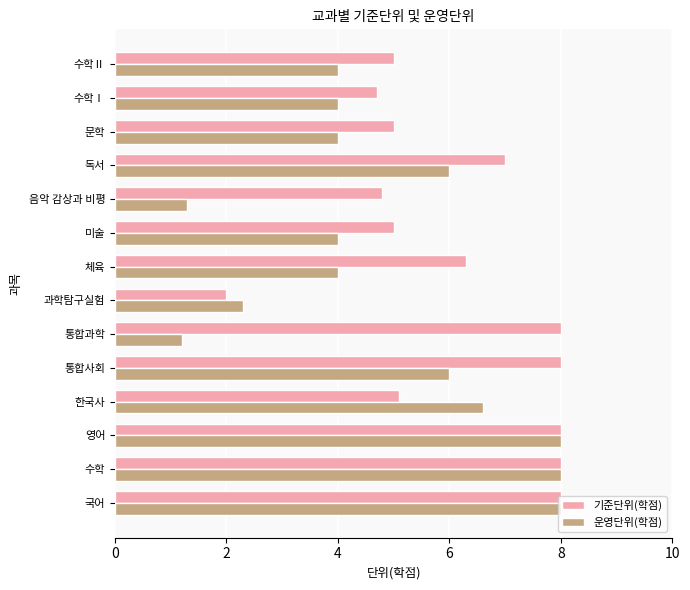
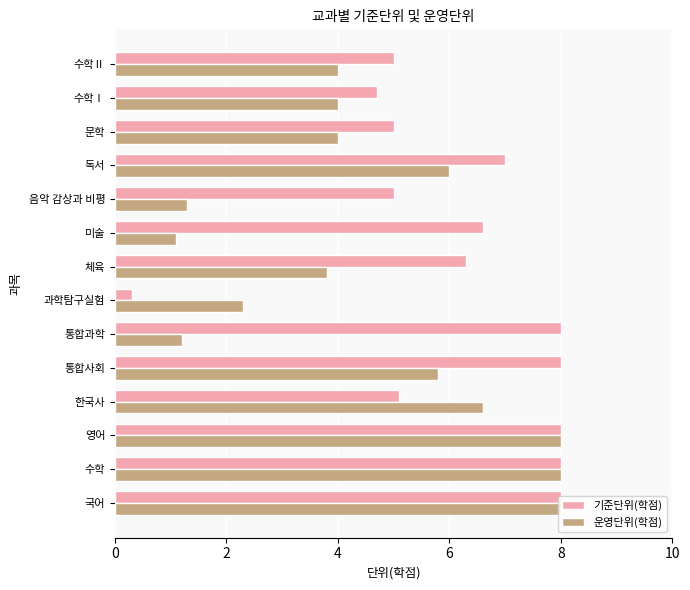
  {
    "기준단위(학점)": {
      "수학Ⅱ": 5.0,
      "수학Ⅰ": 4.7,
      "문학": 5.0,
      "독서": 7.0,
-     "음악 감상과 비평": 4.8,
-     "미술": 5.0,
+     "음악 감상과 비평": 5.0,
+     "미술": 6.6,
      "체육": 6.3,
-     "과학탐구실험": 2.0,
+     "과학탐구실험": 0.3,
      "통합과학": 8.0,
      "통합사회": 8.0,
      "한국사": 5.1,
      "영어": 8.0,
      "수학": 8.0
    },
    "운영단위(학점)": {
      "수학Ⅱ": 4.0,
      "수학Ⅰ": 4.0,
      "문학": 4.0,
      "독서": 6.0,
      "음악 감상과 비평": 1.3,
-     "미술": 4.0,
-     "체육": 4.0,
+     "미술": 1.1,
+     "체육": 3.8,
      "과학탐구실험": 2.3,
      "통합과학": 1.2,
-     "통합사회": 6.0,
+     "통합사회": 5.8,
      "한국사": 6.6,
      "영어": 8.0,
      "수학": 8.0
    }
  }
